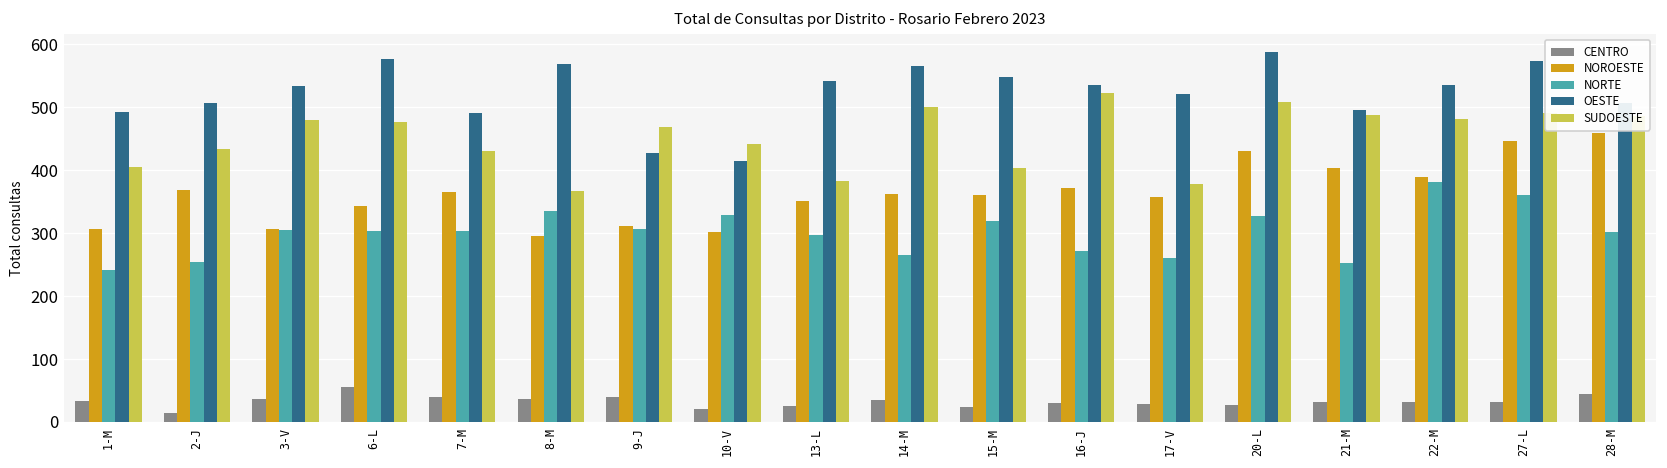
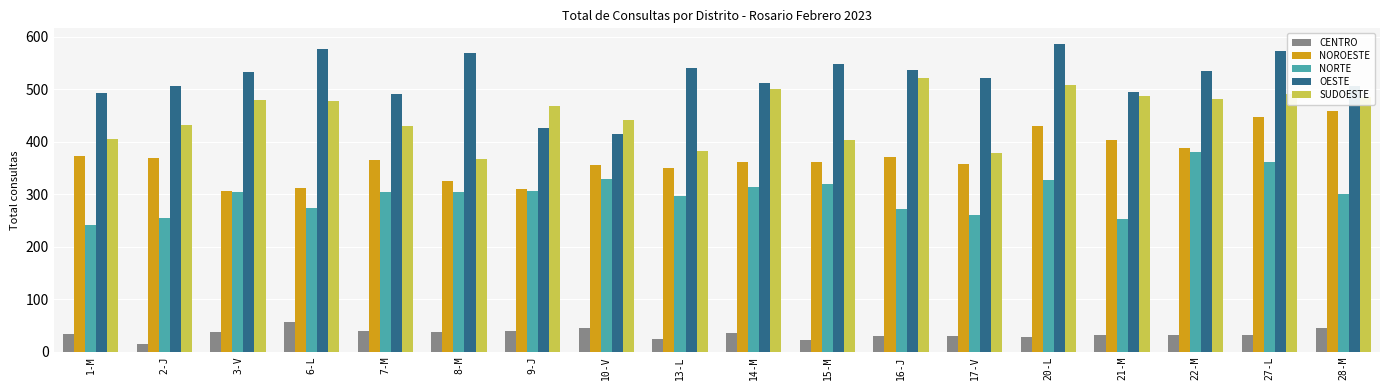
  {
    "CENTRO": {
      "1-M": 30,
      "2-J": 10,
      "3-V": 40,
      "6-L": 60,
      "7-M": 40,
      "8-M": 40,
      "9-J": 40,
-     "10-V": 20,
+     "10-V": 50,
      "13-L": 30,
      "14-M": 40,
      "15-M": 20,
      "16-J": 30,
      "17-V": 30,
      "20-L": 30,
      "21-M": 30,
      "22-M": 30,
      "27-L": 30,
      "28-M": 50
    },
    "NOROESTE": {
-     "1-M": 310,
+     "1-M": 370,
      "2-J": 370,
      "3-V": 310,
-     "6-L": 340,
+     "6-L": 310,
      "7-M": 370,
-     "8-M": 300,
+     "8-M": 330,
      "9-J": 310,
-     "10-V": 300,
+     "10-V": 360,
      "13-L": 350,
      "14-M": 360,
      "15-M": 360,
      "16-J": 370,
      "17-V": 360,
      "20-L": 430,
      "21-M": 400,
      "22-M": 390,
      "27-L": 450,
      "28-M": 460
    },
    "NORTE": {
      "1-M": 240,
      "2-J": 250,
      "3-V": 310,
-     "6-L": 300,
+     "6-L": 270,
      "7-M": 300,
-     "8-M": 340,
+     "8-M": 300,
      "9-J": 310,
      "10-V": 330,
      "13-L": 300,
-     "14-M": 270,
+     "14-M": 310,
      "15-M": 320,
      "16-J": 270,
      "17-V": 260,
      "20-L": 330,
      "21-M": 250,
      "22-M": 380,
      "27-L": 360,
      "28-M": 300
    },
    "OESTE": {
      "1-M": 490,
      "2-J": 510,
      "3-V": 530,
      "6-L": 580,
      "7-M": 490,
      "8-M": 570,
      "9-J": 430,
      "10-V": 410,
      "13-L": 540,
-     "14-M": 570,
+     "14-M": 510,
      "15-M": 550,
      "16-J": 540,
      "17-V": 520,
      "20-L": 590,
      "21-M": 500,
      "22-M": 540,
      "27-L": 570
    },
    "SUDOESTE": {
      "1-M": 410,
      "2-J": 430,
      "3-V": 480,
      "6-L": 480,
      "7-M": 430,
      "8-M": 370,
      "9-J": 470,
      "10-V": 440,
      "13-L": 380,
      "14-M": 500,
      "15-M": 400,
      "16-J": 520,
      "17-V": 380,
      "20-L": 510,
      "21-M": 490,
      "22-M": 480
    }
  }
